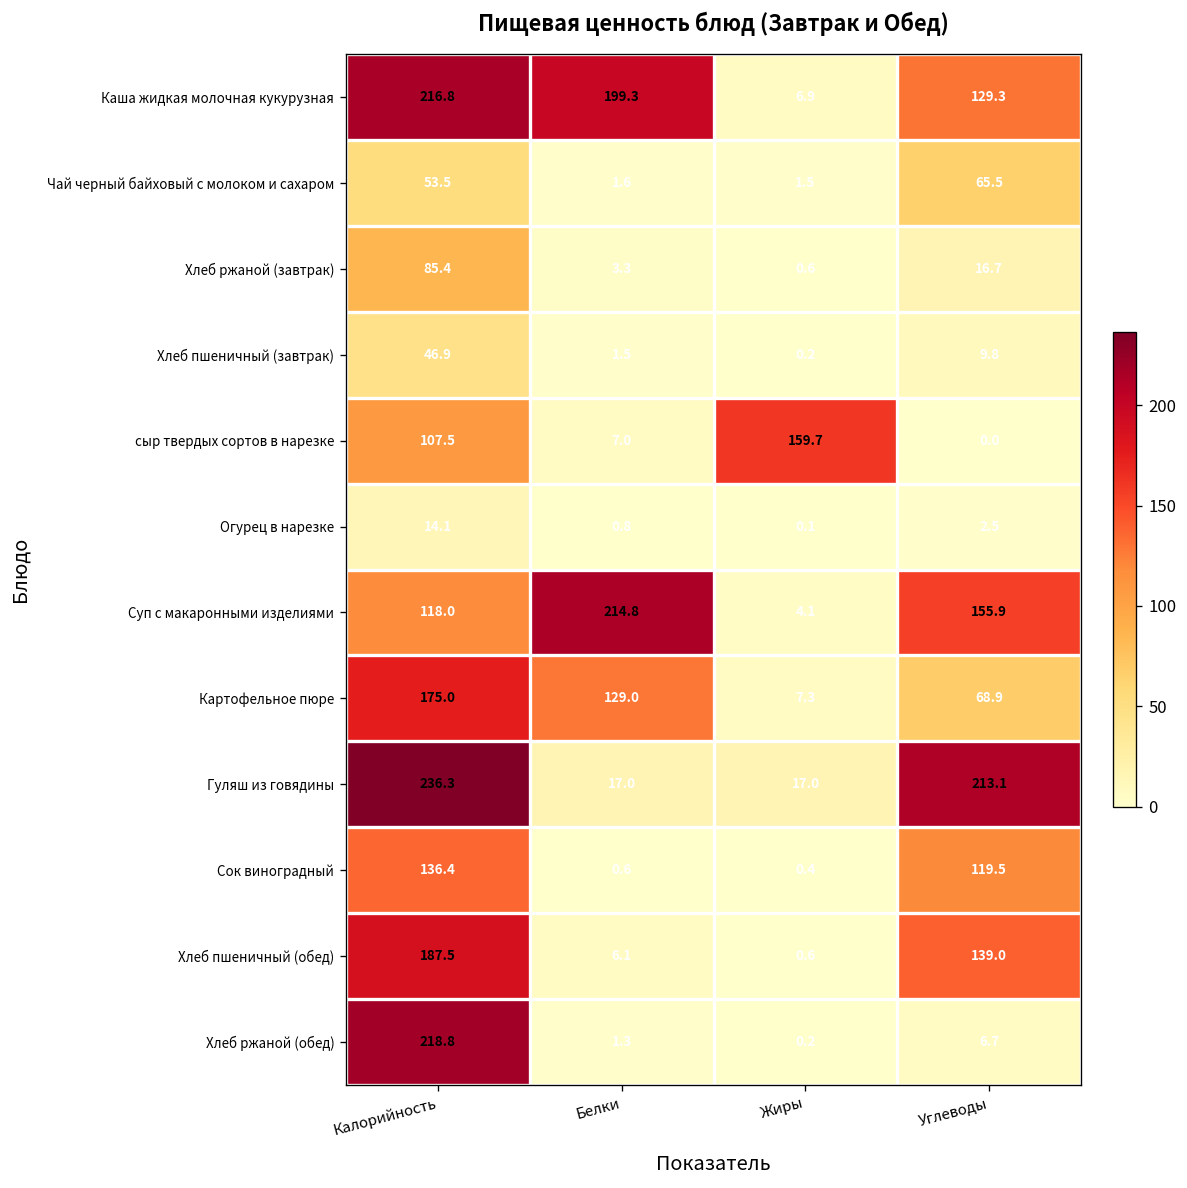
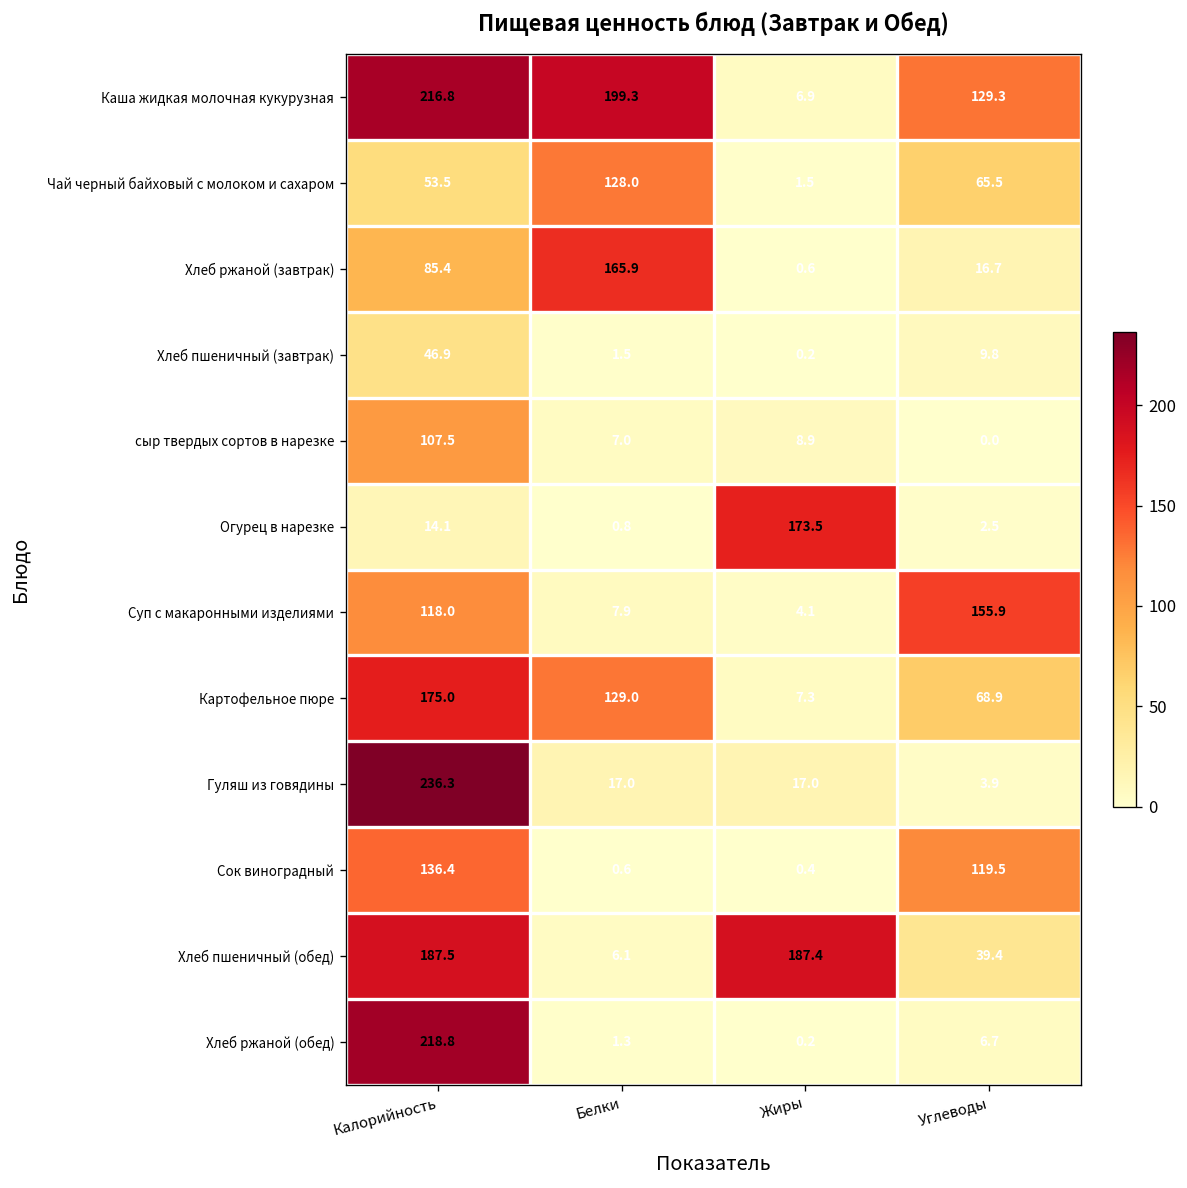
  {
    "Каша жидкая молочная кукурузная": {
      "Калорийность": 216.8,
      "Белки": 199.3,
      "Жиры": 6.9,
      "Углеводы": 129.3
    },
    "Чай черный байховый с молоком и сахаром": {
      "Калорийность": 53.5,
-     "Белки": 1.6,
+     "Белки": 128.0,
      "Жиры": 1.5,
      "Углеводы": 65.5
    },
    "Хлеб ржаной (завтрак)": {
      "Калорийность": 85.4,
-     "Белки": 3.3,
+     "Белки": 165.9,
      "Жиры": 0.6,
      "Углеводы": 16.7
    },
    "Хлеб пшеничный (завтрак)": {
      "Калорийность": 46.9,
      "Белки": 1.5,
      "Жиры": 0.2,
      "Углеводы": 9.8
    },
    "сыр твердых сортов в нарезке": {
      "Калорийность": 107.5,
      "Белки": 7.0,
-     "Жиры": 159.7,
+     "Жиры": 8.9,
      "Углеводы": 0.0
    },
    "Огурец в нарезке": {
      "Калорийность": 14.1,
      "Белки": 0.8,
-     "Жиры": 0.1,
+     "Жиры": 173.5,
      "Углеводы": 2.5
    },
    "Суп с макаронными изделиями": {
      "Калорийность": 118.0,
-     "Белки": 214.8,
+     "Белки": 7.9,
      "Жиры": 4.1,
      "Углеводы": 155.9
    },
    "Картофельное пюре": {
      "Калорийность": 175.0,
      "Белки": 129.0,
      "Жиры": 7.3,
      "Углеводы": 68.9
    },
    "Гуляш из говядины": {
      "Калорийность": 236.3,
      "Белки": 17.0,
      "Жиры": 17.0,
-     "Углеводы": 213.1
+     "Углеводы": 3.9
    },
    "Сок виноградный": {
      "Калорийность": 136.4,
      "Белки": 0.6,
      "Жиры": 0.4,
      "Углеводы": 119.5
    },
    "Хлеб пшеничный (обед)": {
      "Калорийность": 187.5,
      "Белки": 6.1,
-     "Жиры": 0.6,
-     "Углеводы": 139.0
+     "Жиры": 187.4,
+     "Углеводы": 39.4
    },
    "Хлеб ржаной (обед)": {
      "Калорийность": 218.8,
      "Белки": 1.3,
      "Жиры": 0.2,
      "Углеводы": 6.7
    }
  }
